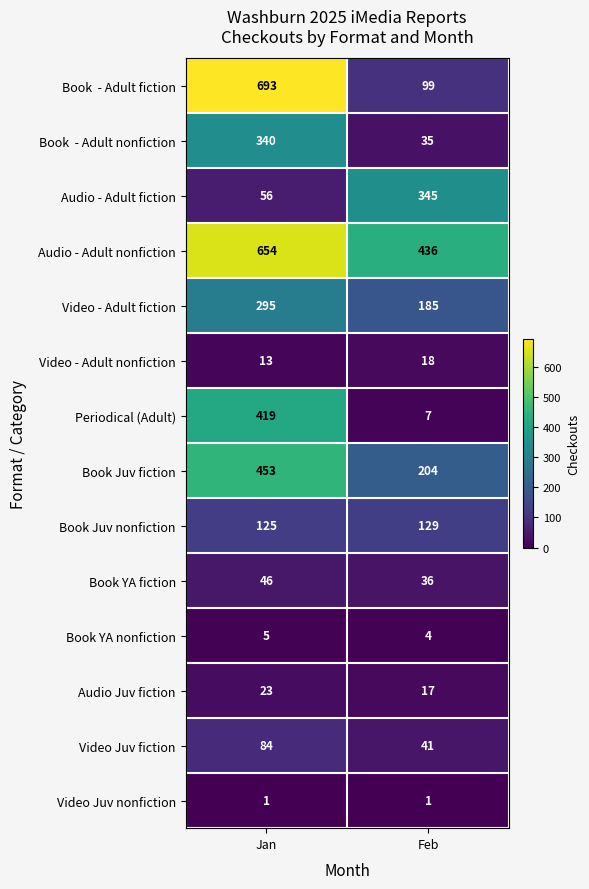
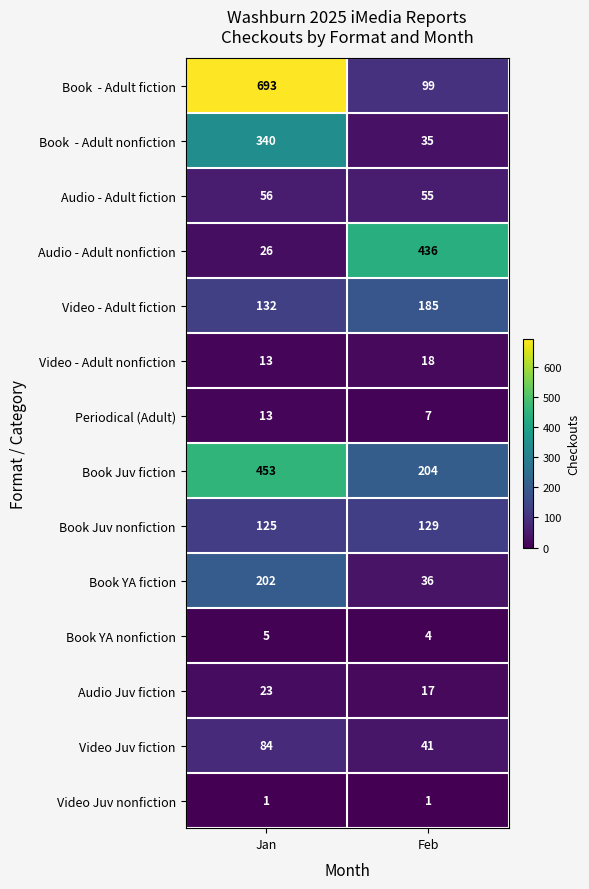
  {
    "Book - Adult fiction": {
      "Jan": 693,
      "Feb": 99
    },
    "Book - Adult nonfiction": {
      "Jan": 340,
      "Feb": 35
    },
    "Audio - Adult fiction": {
      "Jan": 56,
-     "Feb": 345
+     "Feb": 55
    },
    "Audio - Adult nonfiction": {
-     "Jan": 654,
+     "Jan": 26,
      "Feb": 436
    },
    "Video - Adult fiction": {
-     "Jan": 295,
+     "Jan": 132,
      "Feb": 185
    },
    "Video - Adult nonfiction": {
      "Jan": 13,
      "Feb": 18
    },
    "Periodical (Adult)": {
-     "Jan": 419,
+     "Jan": 13,
      "Feb": 7
    },
    "Book Juv fiction": {
      "Jan": 453,
      "Feb": 204
    },
    "Book Juv nonfiction": {
      "Jan": 125,
      "Feb": 129
    },
    "Book YA fiction": {
-     "Jan": 46,
+     "Jan": 202,
      "Feb": 36
    },
    "Book YA nonfiction": {
      "Jan": 5,
      "Feb": 4
    },
    "Audio Juv fiction": {
      "Jan": 23,
      "Feb": 17
    },
    "Video Juv fiction": {
      "Jan": 84,
      "Feb": 41
    },
    "Video Juv nonfiction": {
      "Jan": 1,
      "Feb": 1
    }
  }
